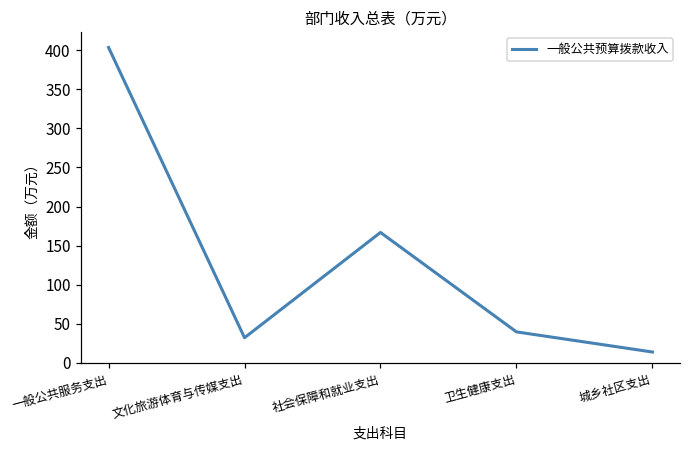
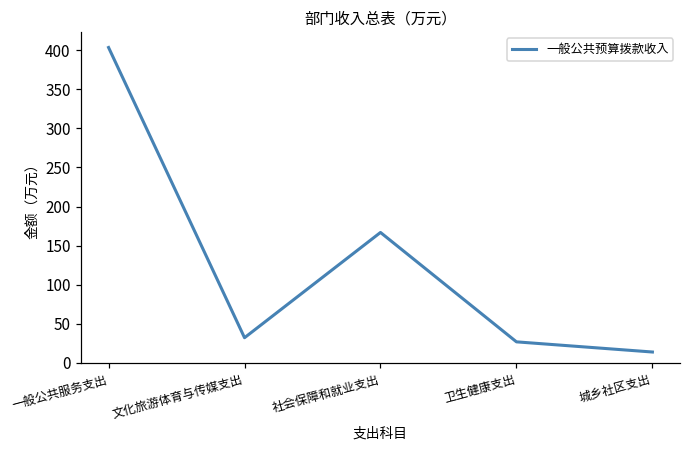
  {
    "一般公共服务支出": 400,
    "文化旅游体育与传媒支出": 30,
    "社会保障和就业支出": 170,
-   "卫生健康支出": 40,
+   "卫生健康支出": 30,
    "城乡社区支出": 10
  }
